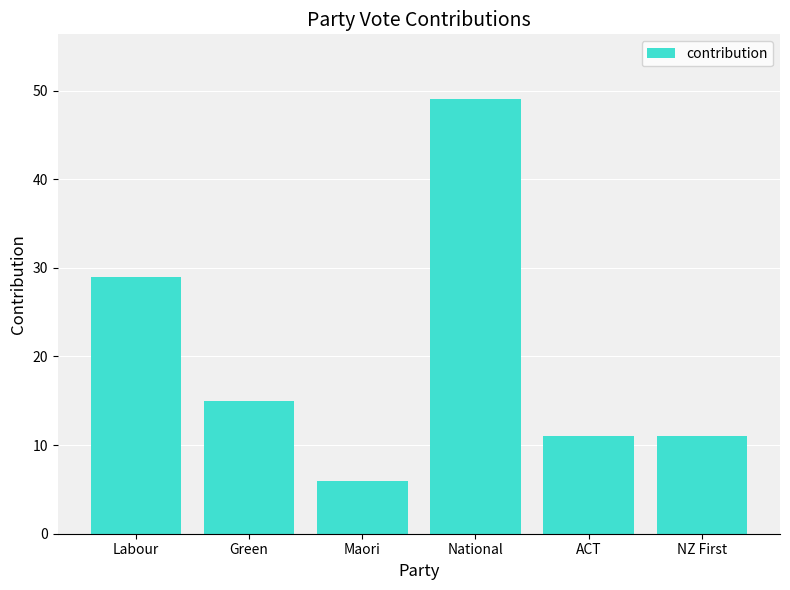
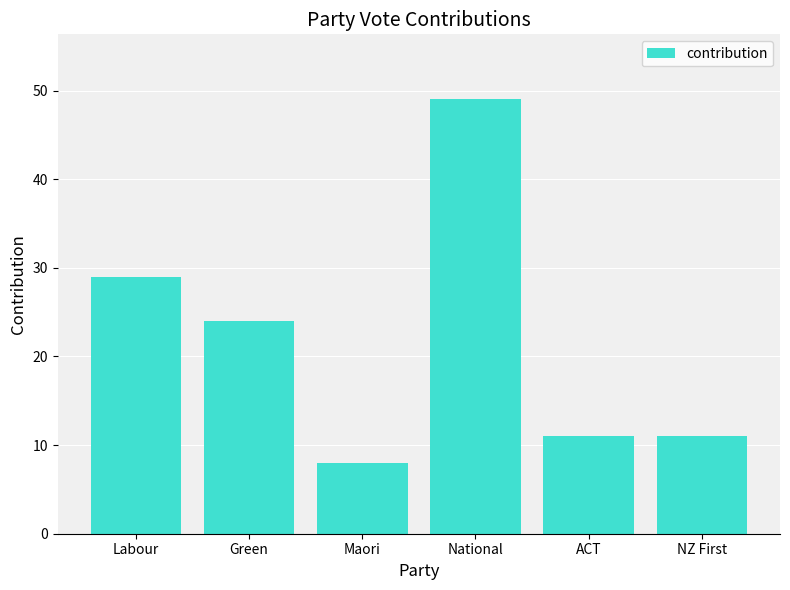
  {
    "Labour": 29,
-   "Green": 15,
-   "Maori": 6,
+   "Green": 24,
+   "Maori": 8,
    "National": 49,
    "ACT": 11,
    "NZ First": 11
  }
